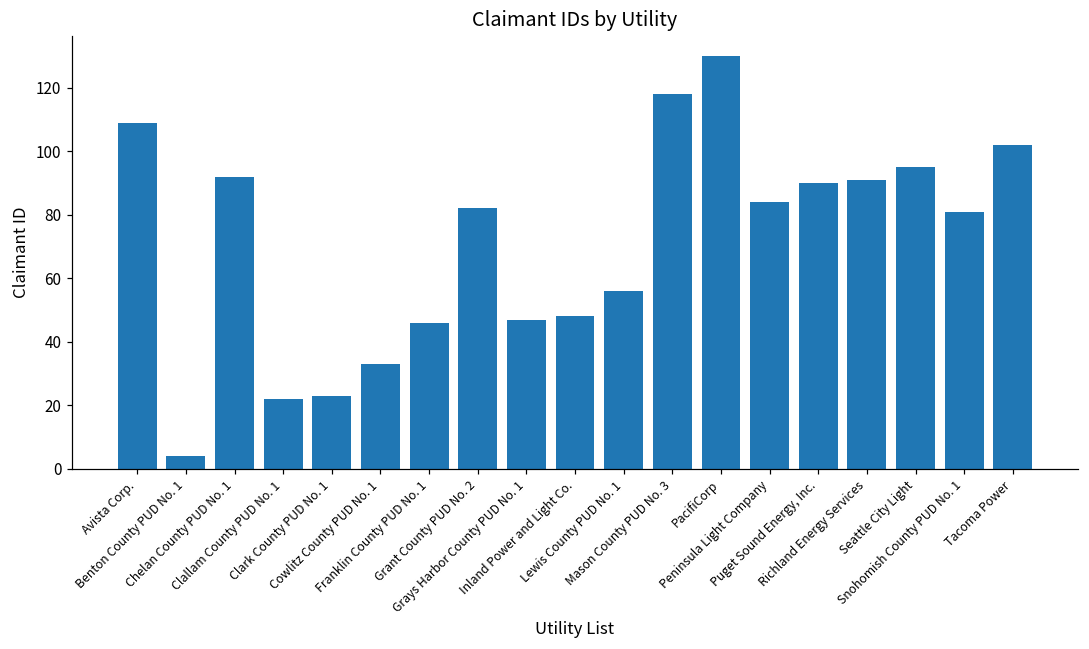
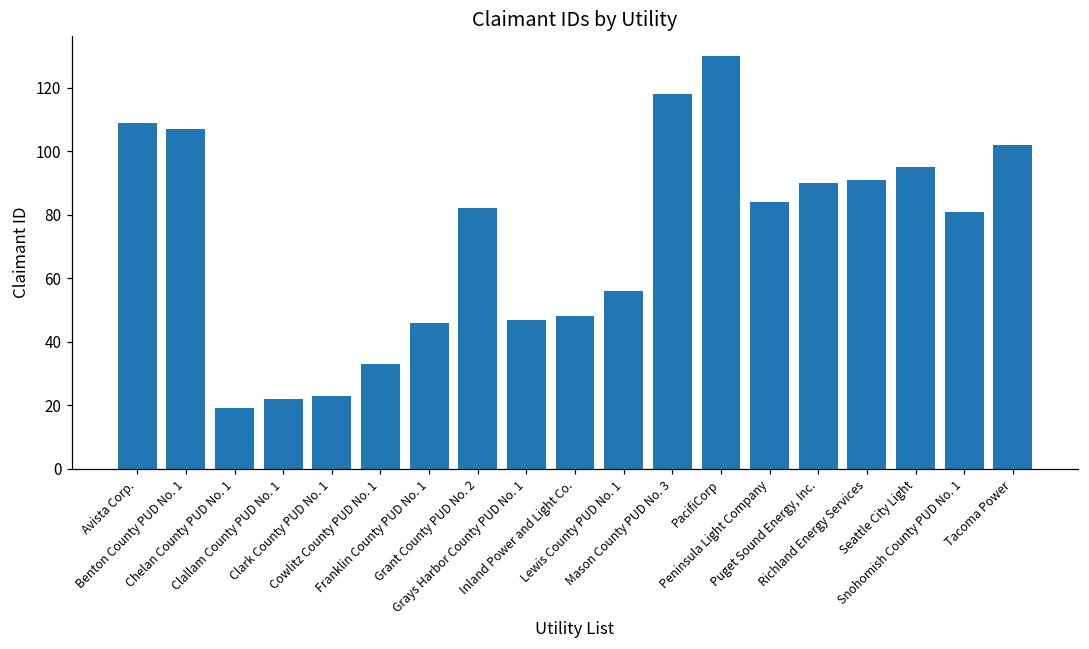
  {
    "Avista Corp.": 109,
-   "Benton County PUD No. 1": 4,
-   "Chelan County PUD No. 1": 92,
+   "Benton County PUD No. 1": 107,
+   "Chelan County PUD No. 1": 19,
    "Clallam County PUD No. 1": 22,
    "Clark County PUD No. 1": 23,
    "Cowlitz County PUD No. 1": 33,
    "Franklin County PUD No. 1": 46,
    "Grant County PUD No. 2": 82,
    "Grays Harbor County PUD No. 1": 47,
    "Inland Power and Light Co.": 48,
    "Lewis County PUD No. 1": 56,
    "Mason County PUD No. 3": 118,
    "PacifiCorp": 130,
    "Peninsula Light Company": 84,
    "Puget Sound Energy, Inc.": 90,
    "Richland Energy Services": 91,
    "Seattle City Light": 95,
    "Snohomish County PUD No. 1": 81,
    "Tacoma Power": 102
  }
